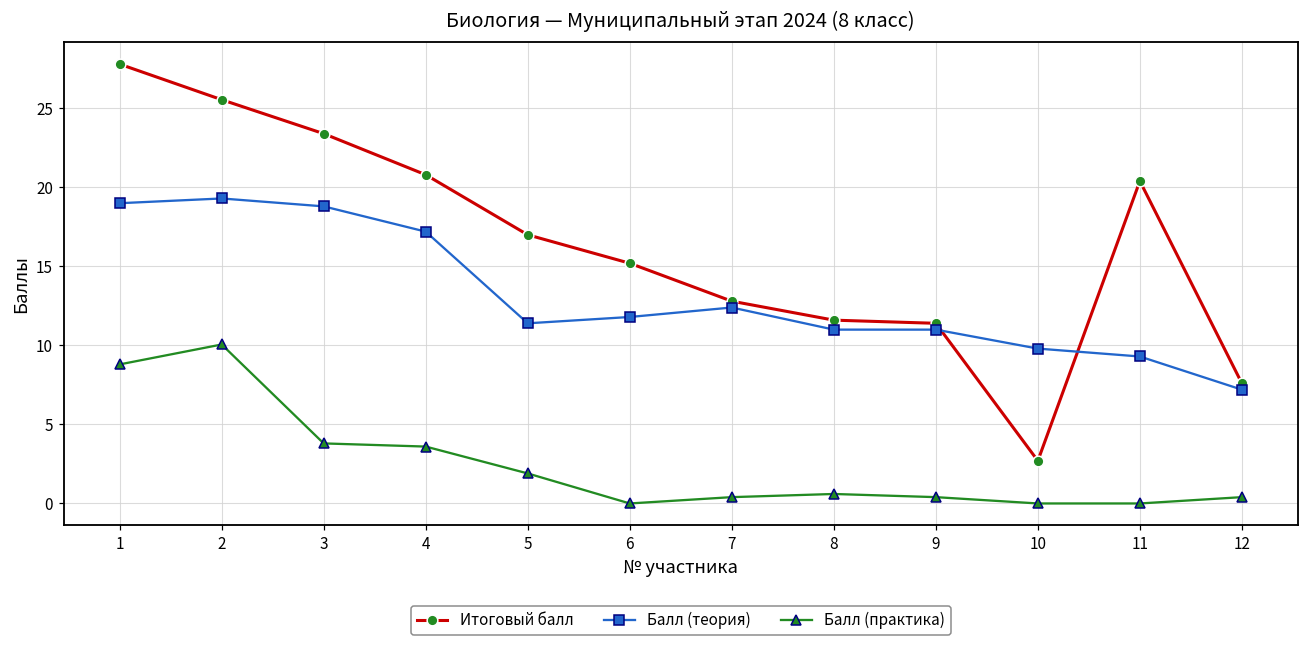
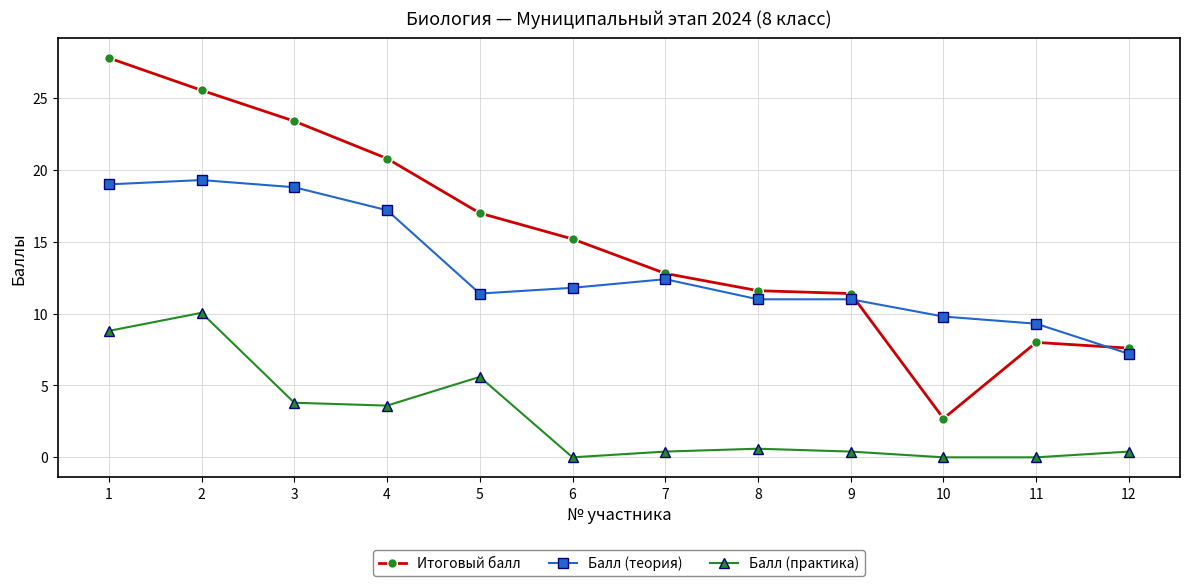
  {
    "Итоговый балл": {
      "1": 27.8,
      "2": 25.6,
      "3": 23.4,
      "4": 20.8,
      "5": 17.0,
      "6": 15.2,
      "7": 12.8,
      "8": 11.6,
      "9": 11.4,
      "10": 2.7,
-     "11": 20.4,
+     "11": 8.0,
      "12": 7.6
    },
    "Балл (теория)": {
      "1": 19.0,
      "2": 19.3,
      "3": 18.8,
      "4": 17.2,
      "5": 11.4,
      "6": 11.8,
      "7": 12.4,
      "8": 11.0,
      "9": 11.0,
      "10": 9.8,
      "11": 9.3,
      "12": 7.2
    },
    "Балл (практика)": {
      "1": 8.8,
      "2": 10.1,
      "3": 3.8,
      "4": 3.6,
-     "5": 1.9,
+     "5": 5.6,
      "6": 0.0,
      "7": 0.4,
      "8": 0.6,
      "9": 0.4,
      "10": 0.0,
      "11": 0.0,
      "12": 0.4
    }
  }
